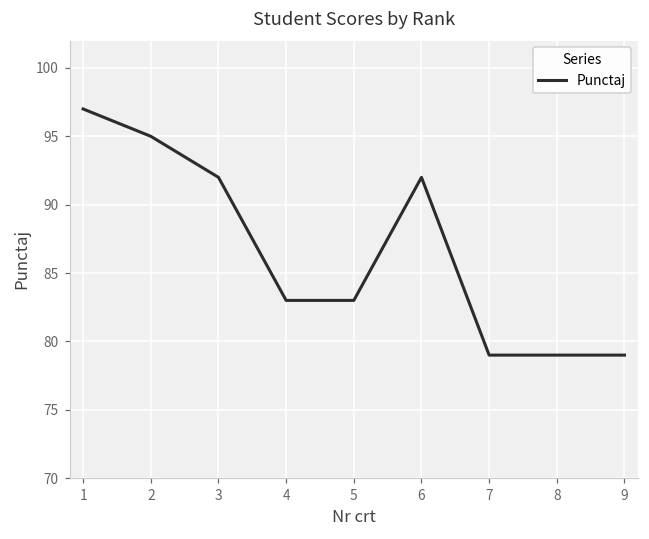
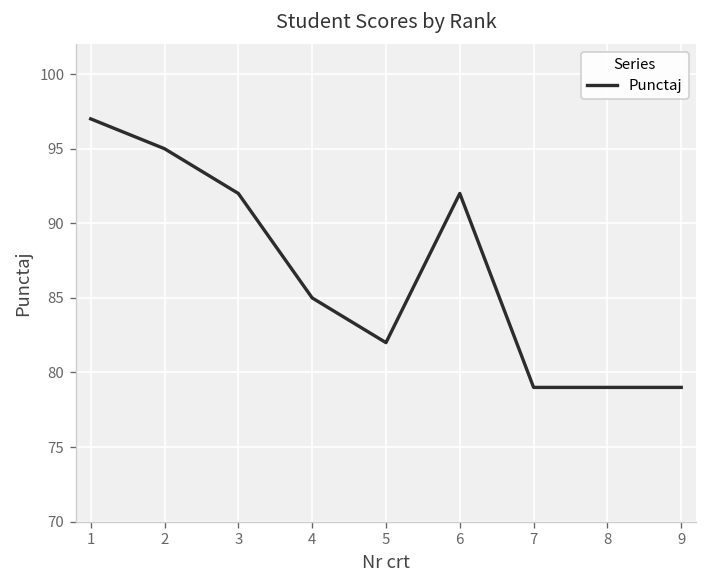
  {
    "1": 97,
    "2": 95,
    "3": 92,
-   "4": 83,
-   "5": 83,
+   "4": 85,
+   "5": 82,
    "6": 92,
    "7": 79,
    "8": 79,
    "9": 79
  }
